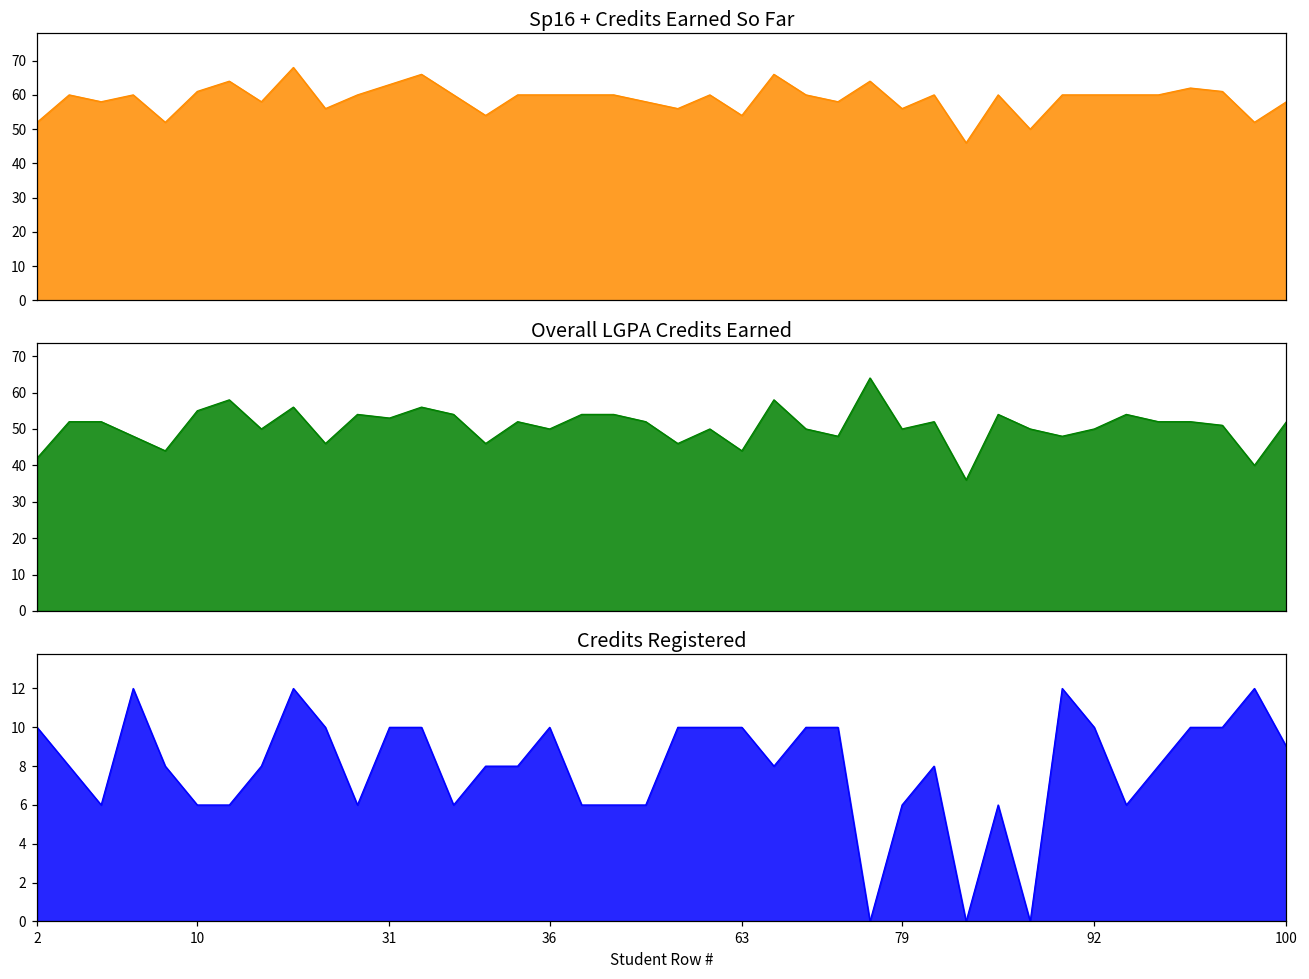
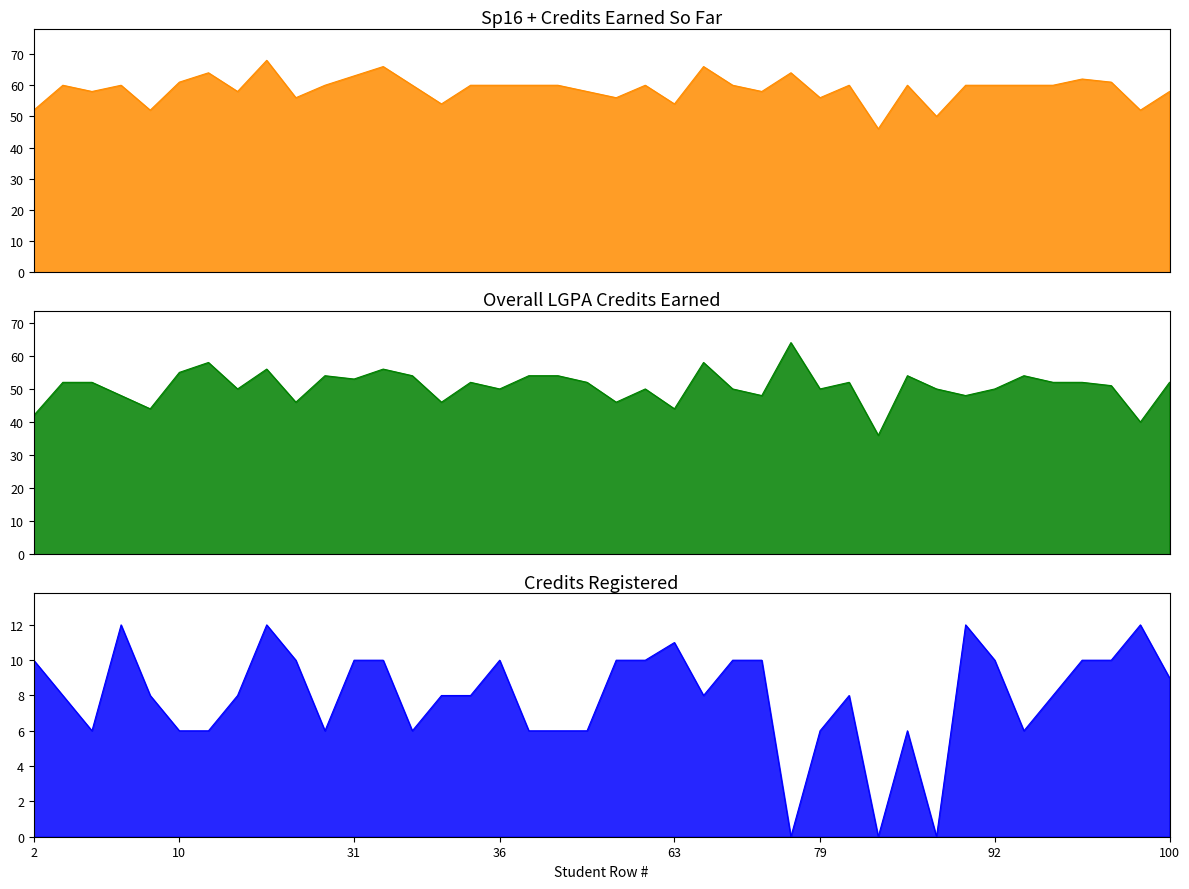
  {
    "Credits Registered": {
-     "63": 10,
+     "63": 11,
      "79": 6,
      "92": 10,
      "100": 9
    }
  }
